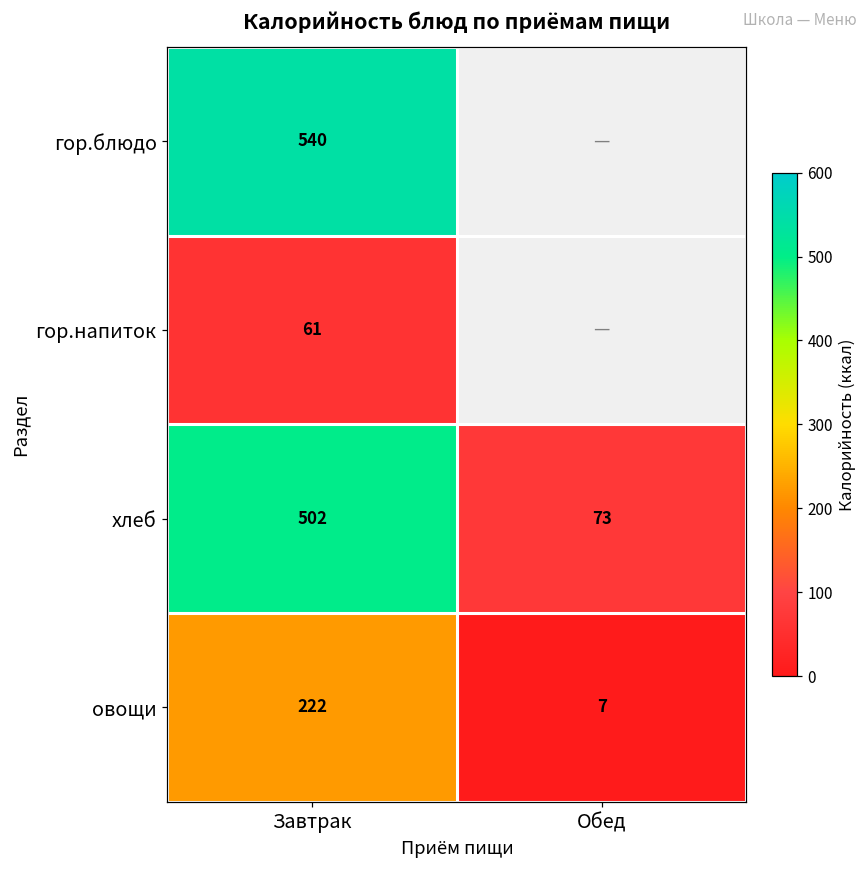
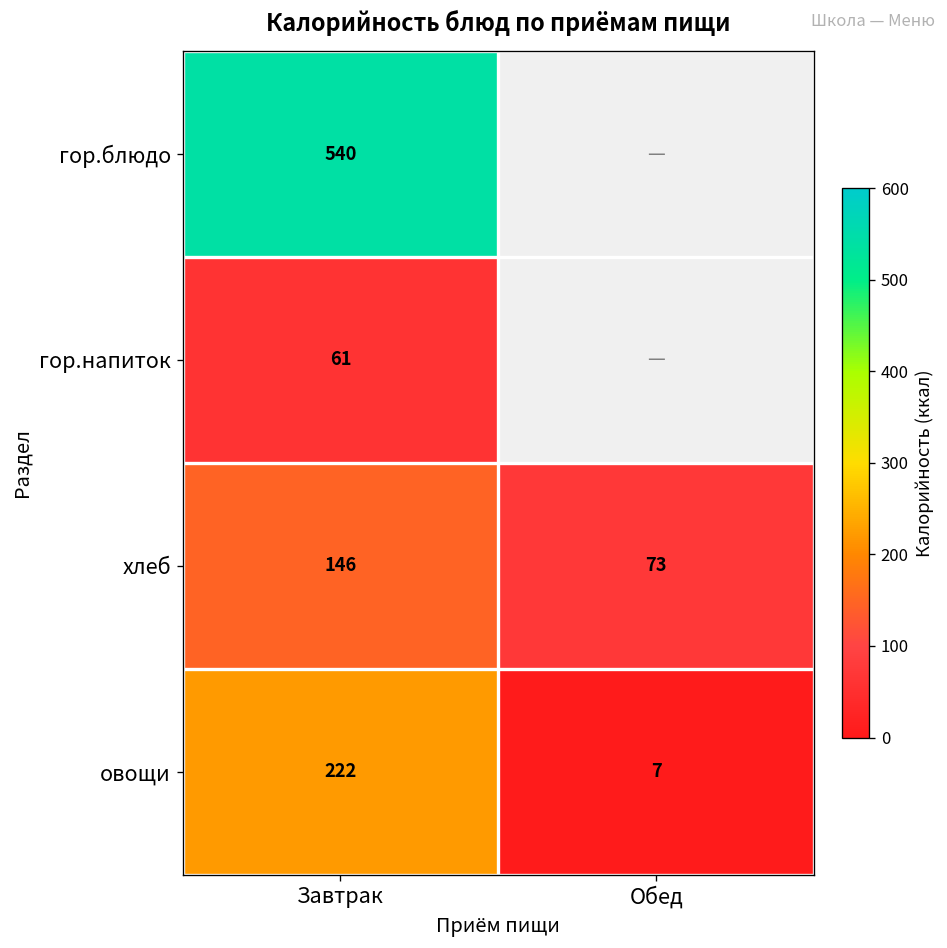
  {
    "гор.блюдо": {
      "Завтрак": 540
    },
    "гор.напиток": {
      "Завтрак": 61
    },
    "хлеб": {
-     "Завтрак": 502,
+     "Завтрак": 146,
      "Обед": 73
    },
    "овощи": {
      "Завтрак": 222,
      "Обед": 7
    }
  }
